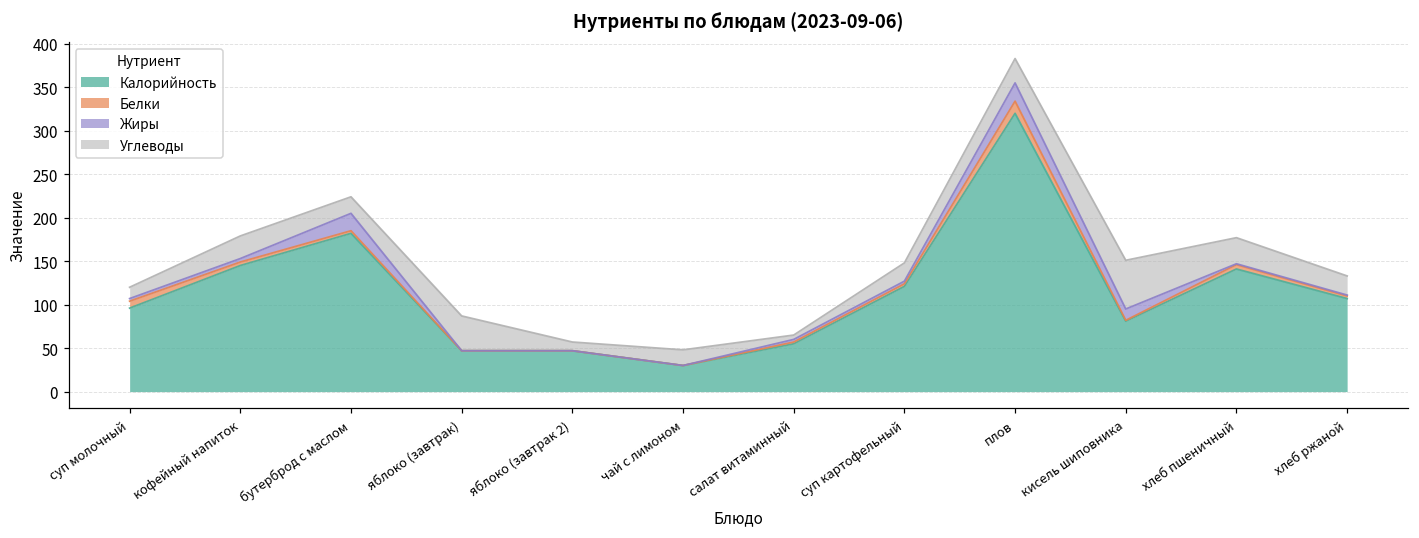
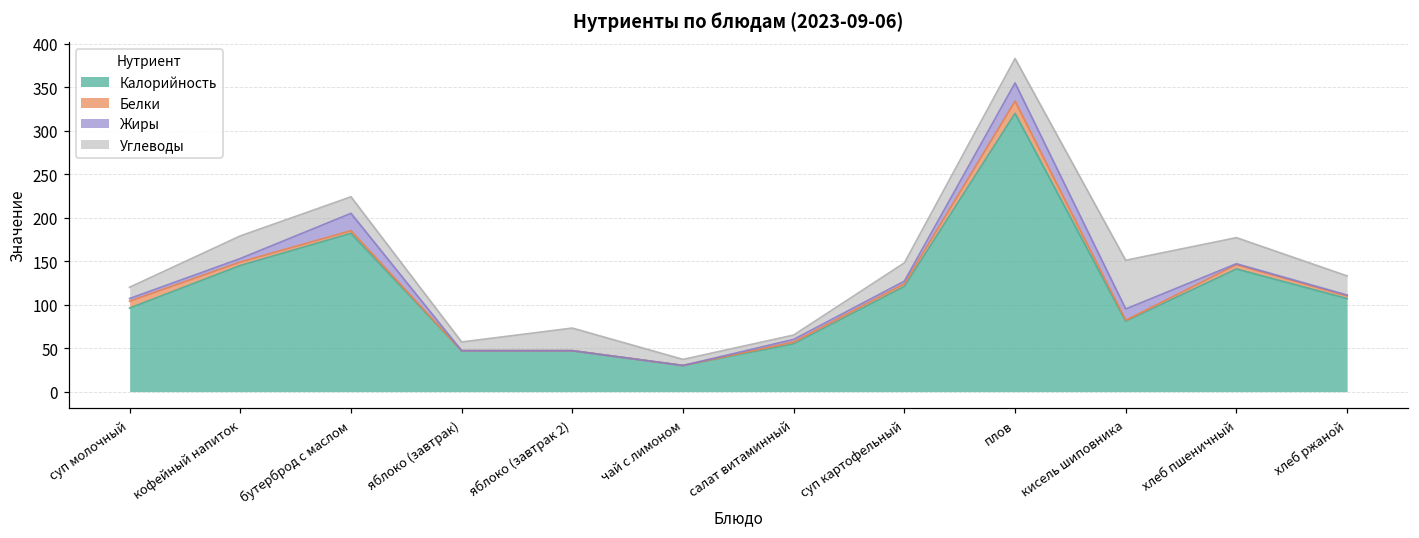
  {
    "Калорийность": {
      "суп молочный": 100,
      "кофейный напиток": 150,
      "плов": 320,
      "хлеб пшеничный": 140
    },
    "Белки": {
      "кофейный напиток": 0,
      "плов": 10
    },
    "Жиры": {
      "кофейный напиток": 0,
      "бутерброд с маслом": 20,
      "плов": 20,
      "кисель шиповника": 10
    },
    "Углеводы": {
      "суп молочный": 10,
      "кофейный напиток": 30,
      "бутерброд с маслом": 20,
-     "яблоко (завтрак)": 40,
-     "яблоко (завтрак 2)": 10,
-     "чай с лимоном": 20,
+     "яблоко (завтрак)": 10,
+     "яблоко (завтрак 2)": 30,
+     "чай с лимоном": 10,
      "салат витаминный": 10,
      "суп картофельный": 20,
      "плов": 30,
      "кисель шиповника": 60,
      "хлеб пшеничный": 30,
      "хлеб ржаной": 20
    }
  }
